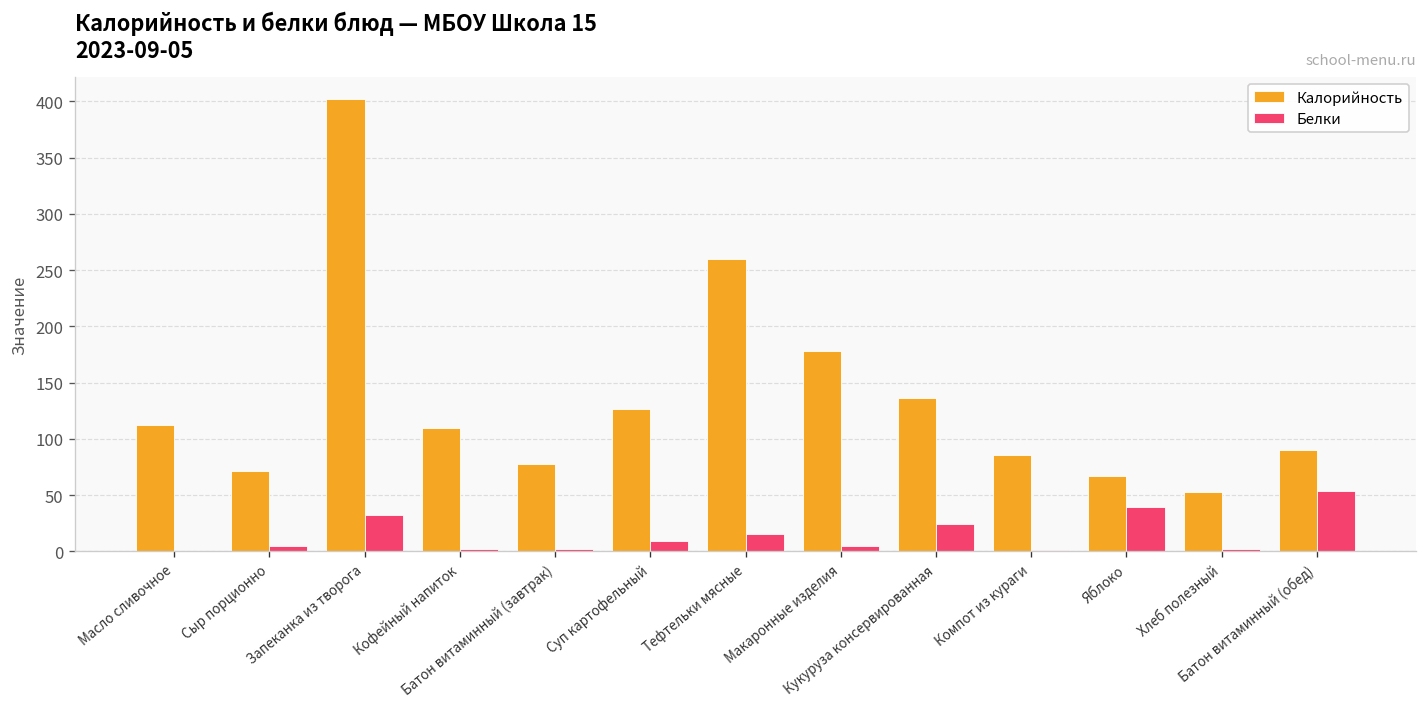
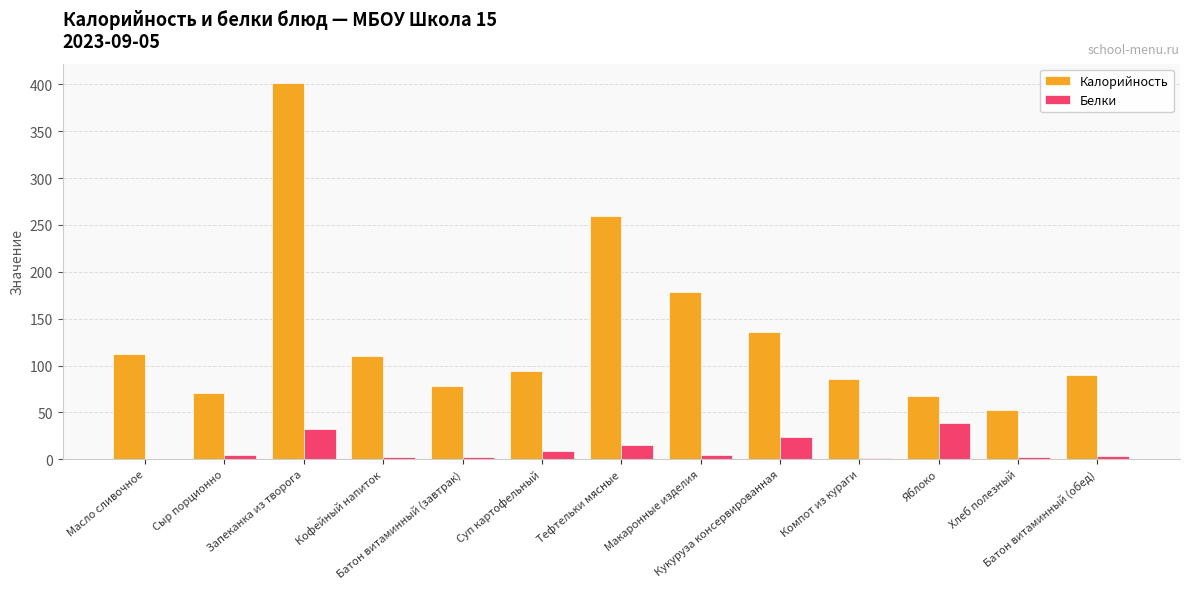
  {
    "Калорийность": {
      "Масло сливочное": 110,
      "Сыр порционно": 70,
      "Запеканка из творога": 400,
      "Кофейный напиток": 110,
      "Батон витаминный (завтрак)": 80,
-     "Суп картофельный": 130,
+     "Суп картофельный": 90,
      "Тефтельки мясные": 260,
      "Макаронные изделия": 180,
      "Кукуруза консервированная": 140,
      "Компот из кураги": 90,
      "Яблоко": 70,
      "Хлеб полезный": 50,
      "Батон витаминный (обед)": 90
    },
    "Белки": {
      "Масло сливочное": 0,
      "Сыр порционно": 10,
      "Запеканка из творога": 30,
      "Суп картофельный": 10,
      "Тефтельки мясные": 20,
      "Макаронные изделия": 10,
      "Кукуруза консервированная": 20,
      "Яблоко": 40,
-     "Батон витаминный (обед)": 50
+     "Батон витаминный (обед)": 0
    }
  }
